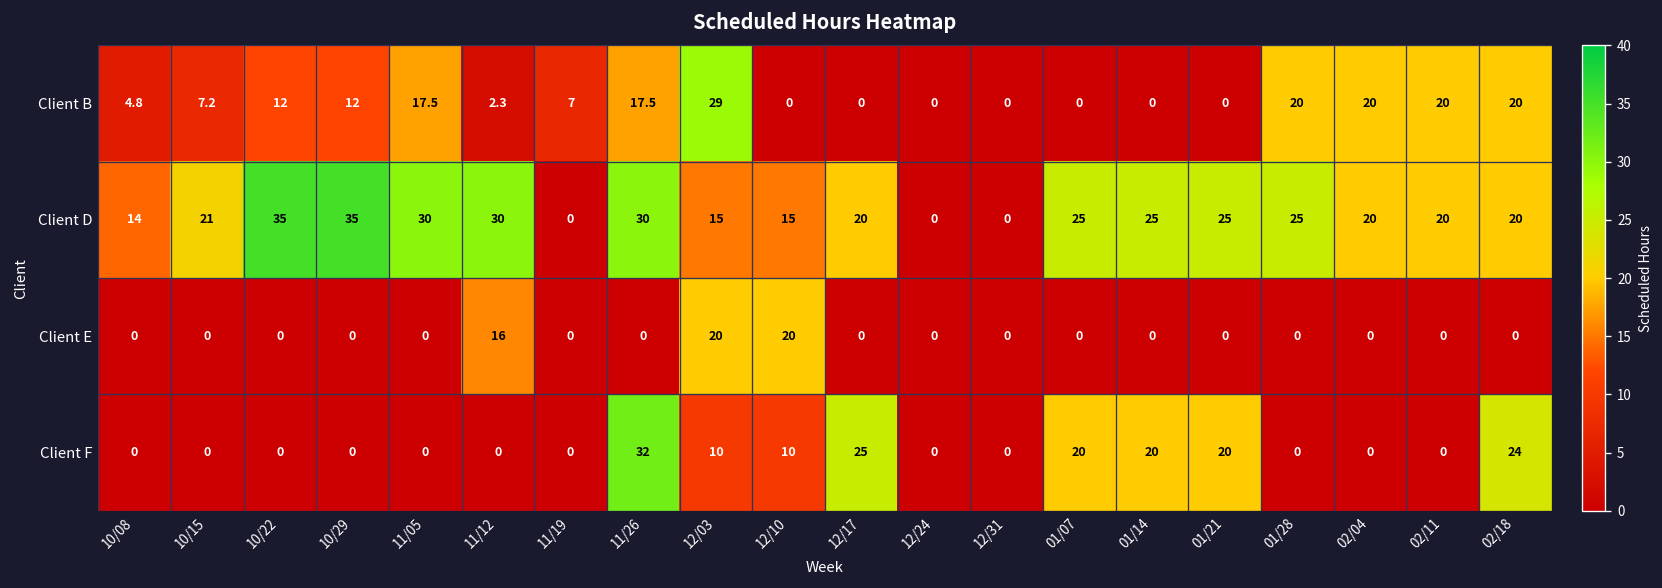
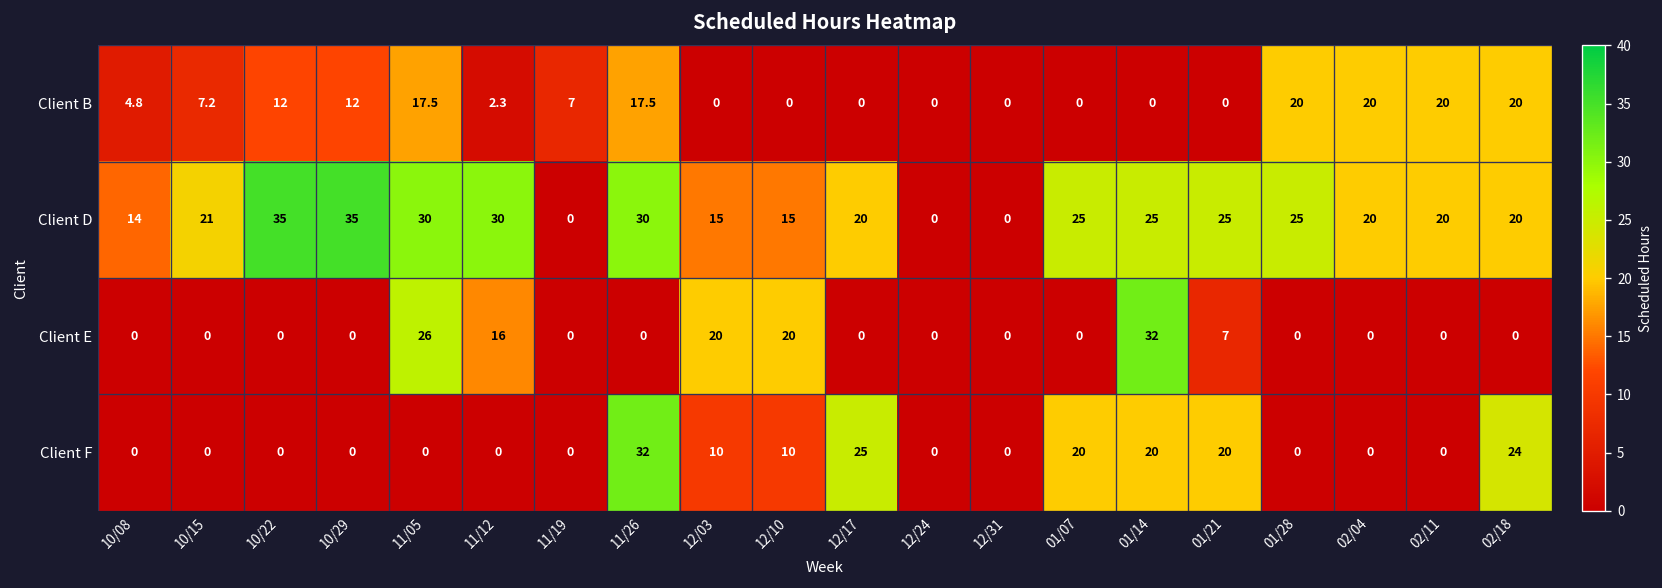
  {
    "Client B": {
      "10/08": 4.8,
      "10/15": 7.2,
      "10/22": 12,
      "10/29": 12,
      "11/05": 17.5,
      "11/12": 2.3,
      "11/19": 7,
      "11/26": 17.5,
-     "12/03": 29,
+     "12/03": 0,
      "12/10": 0,
      "12/17": 0,
      "12/24": 0,
      "12/31": 0,
      "01/07": 0,
      "01/14": 0,
      "01/21": 0,
      "01/28": 20,
      "02/04": 20,
      "02/11": 20,
      "02/18": 20
    },
    "Client D": {
      "10/08": 14,
      "10/15": 21,
      "10/22": 35,
      "10/29": 35,
      "11/05": 30,
      "11/12": 30,
      "11/19": 0,
      "11/26": 30,
      "12/03": 15,
      "12/10": 15,
      "12/17": 20,
      "12/24": 0,
      "12/31": 0,
      "01/07": 25,
      "01/14": 25,
      "01/21": 25,
      "01/28": 25,
      "02/04": 20,
      "02/11": 20,
      "02/18": 20
    },
    "Client E": {
      "10/08": 0,
      "10/15": 0,
      "10/22": 0,
      "10/29": 0,
-     "11/05": 0,
+     "11/05": 26,
      "11/12": 16,
      "11/19": 0,
      "11/26": 0,
      "12/03": 20,
      "12/10": 20,
      "12/17": 0,
      "12/24": 0,
      "12/31": 0,
      "01/07": 0,
-     "01/14": 0,
-     "01/21": 0,
+     "01/14": 32,
+     "01/21": 7,
      "01/28": 0,
      "02/04": 0,
      "02/11": 0,
      "02/18": 0
    },
    "Client F": {
      "10/08": 0,
      "10/15": 0,
      "10/22": 0,
      "10/29": 0,
      "11/05": 0,
      "11/12": 0,
      "11/19": 0,
      "11/26": 32,
      "12/03": 10,
      "12/10": 10,
      "12/17": 25,
      "12/24": 0,
      "12/31": 0,
      "01/07": 20,
      "01/14": 20,
      "01/21": 20,
      "01/28": 0,
      "02/04": 0,
      "02/11": 0,
      "02/18": 24
    }
  }
